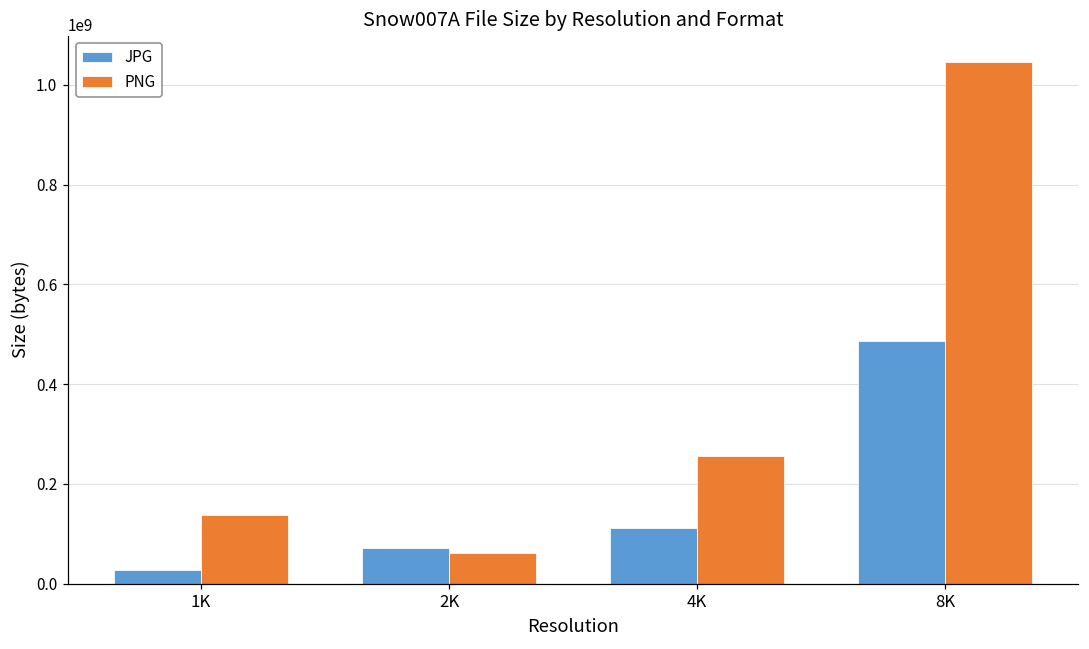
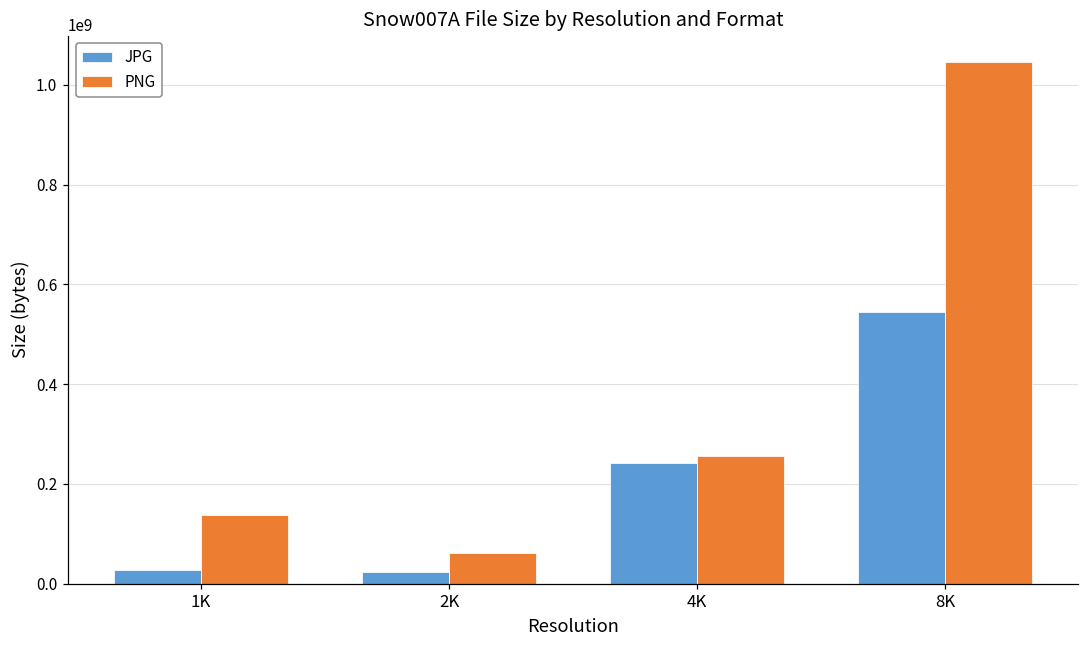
  {
    "JPG": {
      "1K": 30000000,
-     "2K": 70000000,
-     "4K": 110000000,
-     "8K": 490000000
+     "2K": 20000000,
+     "4K": 240000000,
+     "8K": 540000000
    },
    "PNG": {
      "1K": 140000000,
      "2K": 60000000,
      "4K": 260000000,
      "8K": 1050000000
    }
  }
